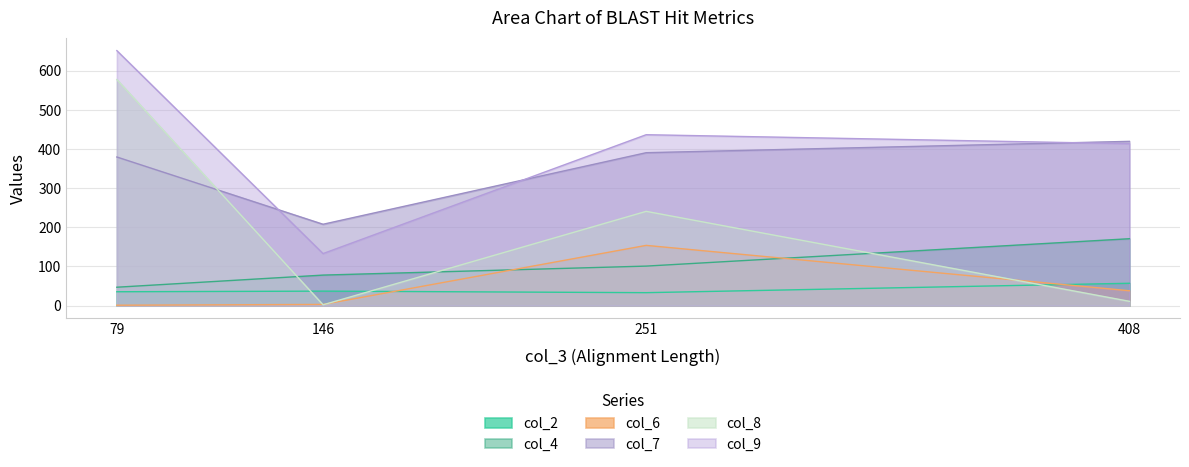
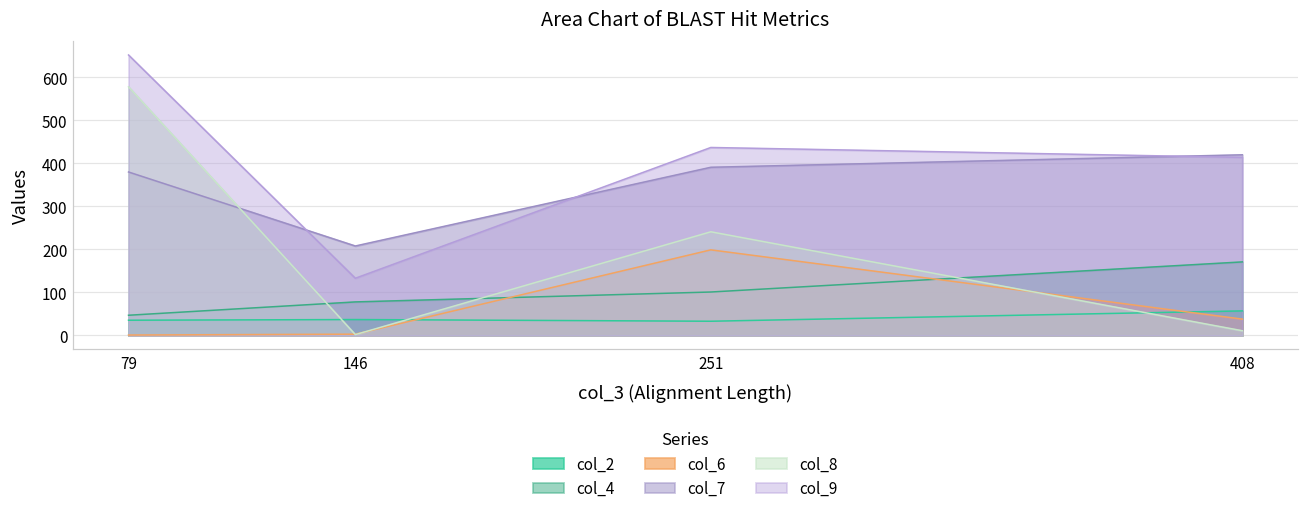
  {
    "col_6": {
      "79": 0,
-     "251": 150,
+     "251": 200,
      "408": 40
    }
  }
